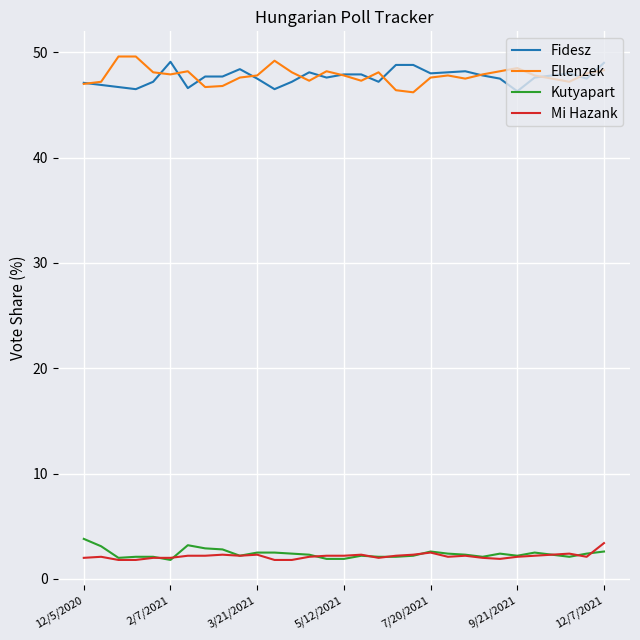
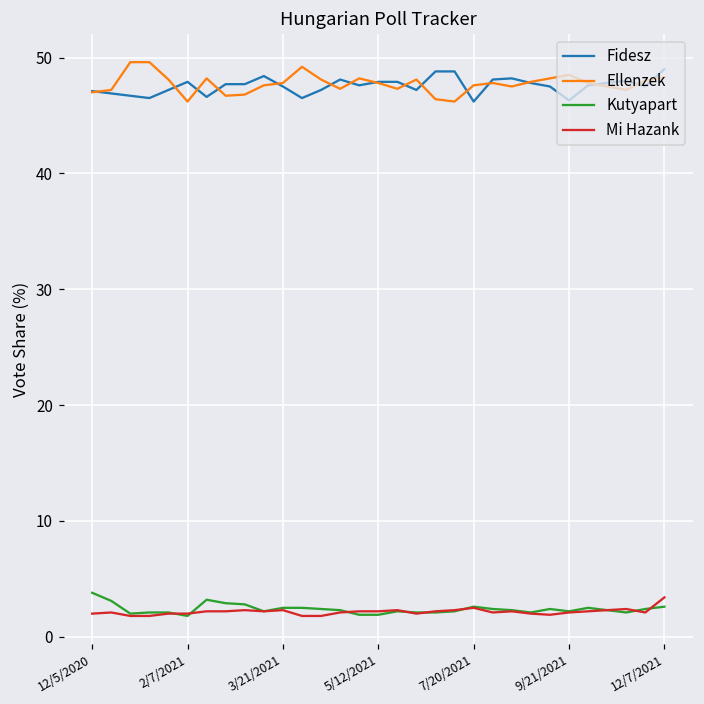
  {
    "Fidesz": {
-     "2/7/2021": 49.1,
+     "2/7/2021": 47.9,
      "3/21/2021": 47.5,
-     "7/20/2021": 48.0
+     "7/20/2021": 46.2
    },
    "Ellenzek": {
-     "2/7/2021": 47.9,
+     "2/7/2021": 46.2,
      "3/21/2021": 47.8,
      "7/20/2021": 47.6
    },
    "Kutyapart": {
      "12/5/2020": 3.8,
      "5/12/2021": 1.9,
      "12/7/2021": 2.6
    },
    "Mi Hazank": {
      "12/5/2020": 2.0,
      "5/12/2021": 2.2,
      "12/7/2021": 3.4
    }
  }
